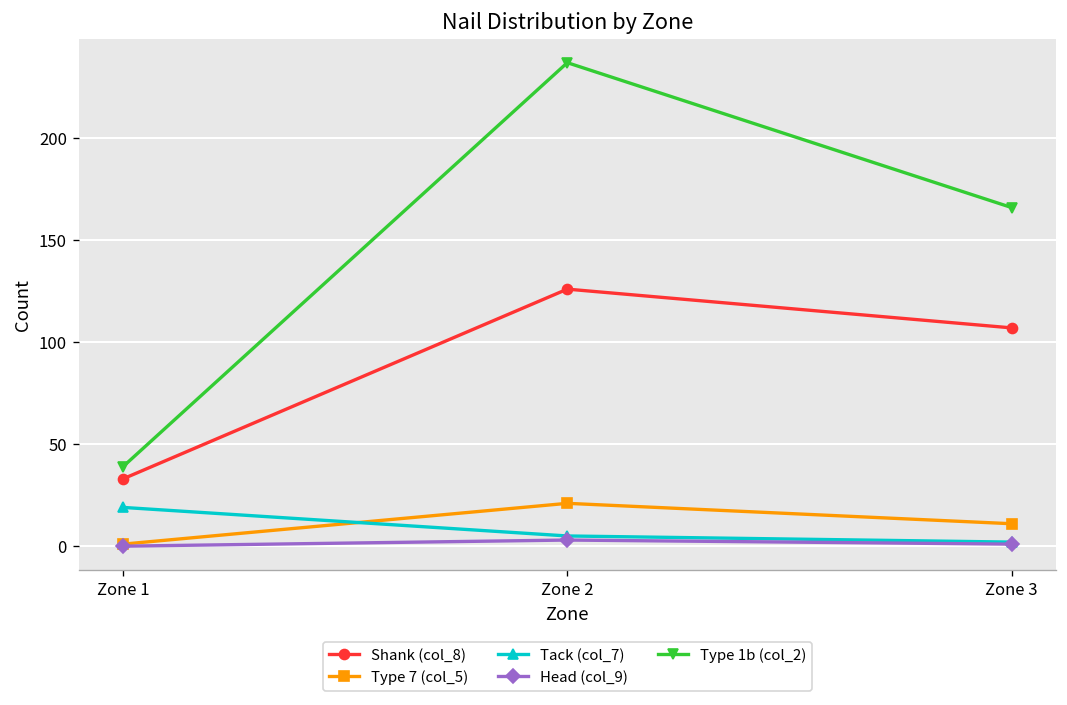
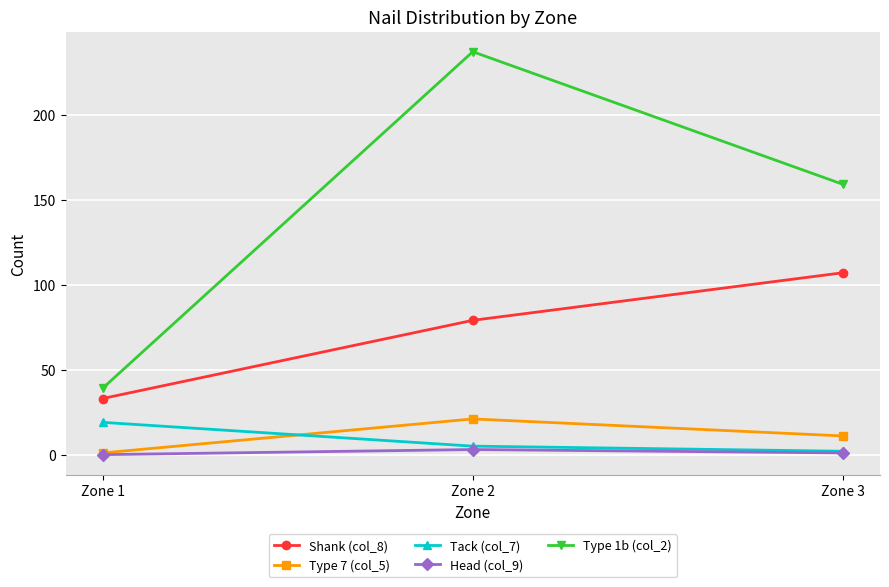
  {
    "Shank (col_8)": {
      "Zone 1": 33,
-     "Zone 2": 126,
+     "Zone 2": 79,
      "Zone 3": 107
    },
    "Type 7 (col_5)": {
      "Zone 2": 21,
      "Zone 3": 11
    },
    "Tack (col_7)": {
      "Zone 1": 19,
      "Zone 2": 5
    },
    "Head (col_9)": {
      "Zone 2": 3
    },
    "Type 1b (col_2)": {
      "Zone 1": 39,
      "Zone 2": 237,
-     "Zone 3": 166
+     "Zone 3": 159
    }
  }
